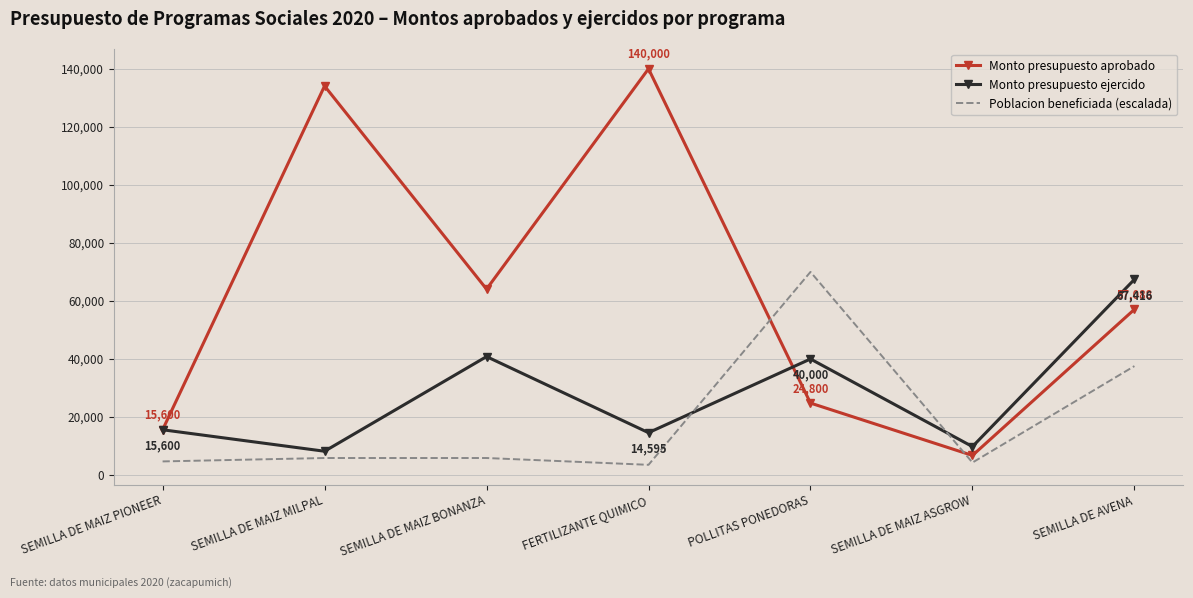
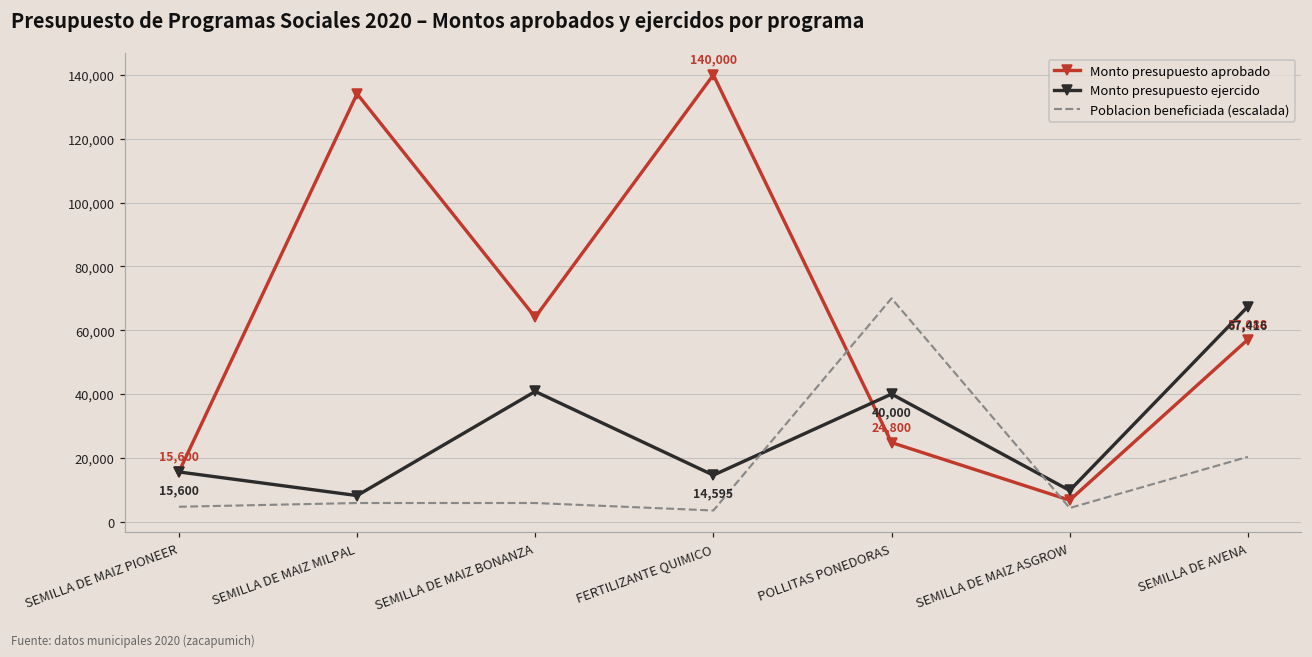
  {
    "Monto presupuesto aprobado": {
      "FERTILIZANTE QUIMICO": "140,000",
      "POLLITAS PONEDORAS": "24,800"
    },
    "Monto presupuesto ejercido": {
      "FERTILIZANTE QUIMICO": "14,595",
      "POLLITAS PONEDORAS": "40,000"
    },
    "Poblacion beneficiada (escalada)": {
      "SEMILLA DE MAIZ MILPAL": "6,000",
      "SEMILLA DE MAIZ BONANZA": "6,000",
      "POLLITAS PONEDORAS": "70,000",
      "SEMILLA DE MAIZ ASGROW": "4,000",
-     "SEMILLA DE AVENA": "38,000"
+     "SEMILLA DE AVENA": "20,000"
    }
  }
